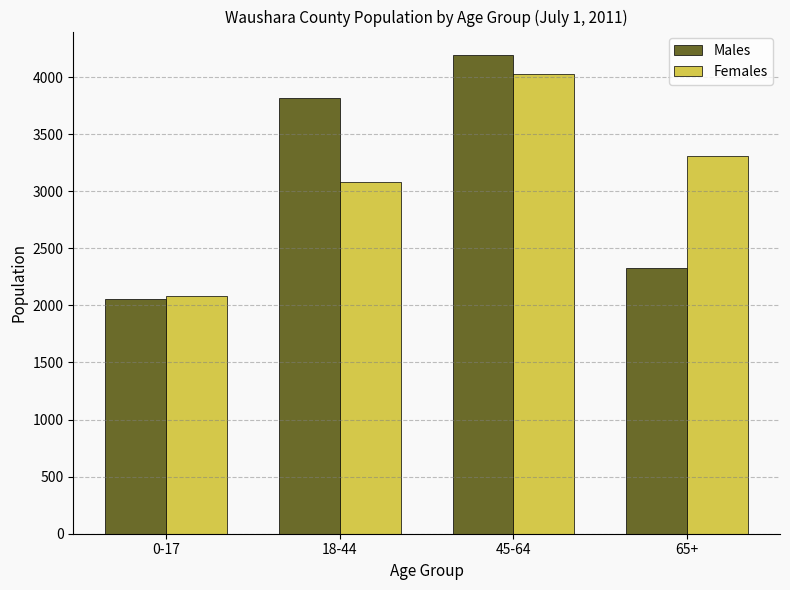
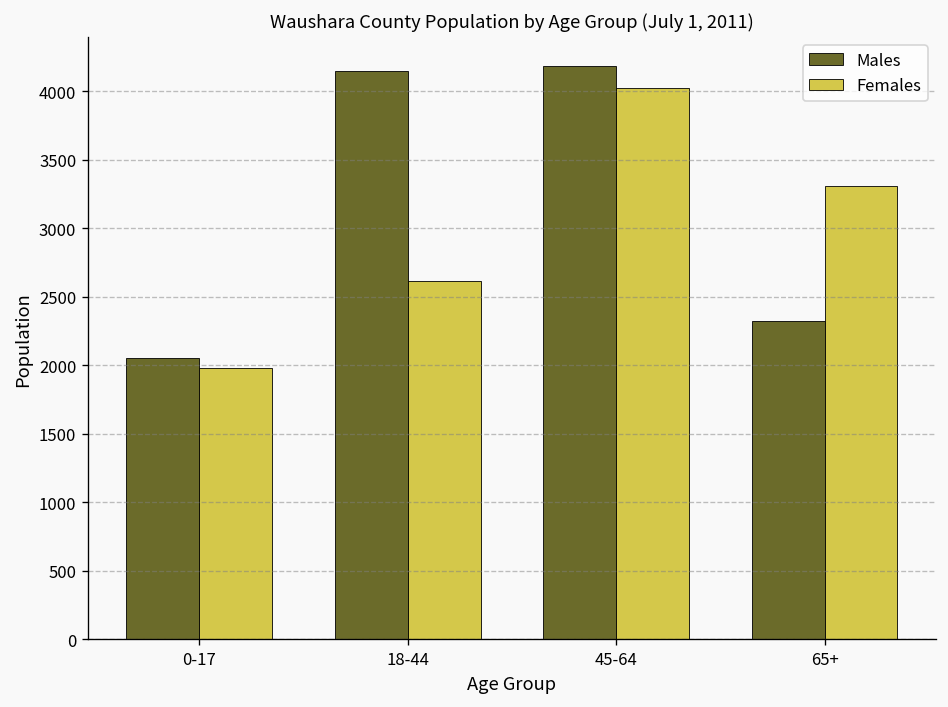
  {
    "Males": {
      "0-17": 2050,
-     "18-44": 3820,
+     "18-44": 4150,
      "45-64": 4190,
      "65+": 2330
    },
    "Females": {
-     "0-17": 2080,
-     "18-44": 3090,
+     "0-17": 1980,
+     "18-44": 2620,
      "45-64": 4030,
      "65+": 3310
    }
  }
